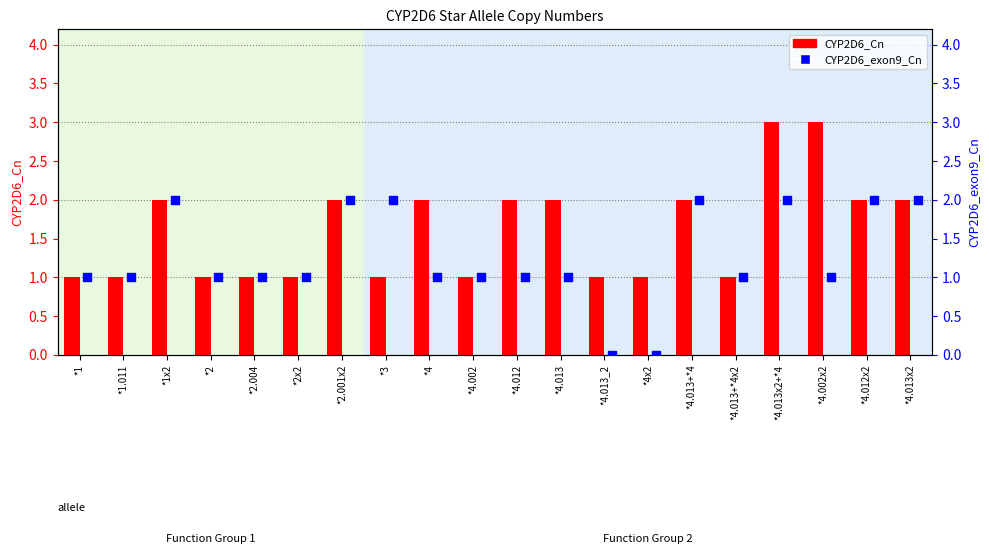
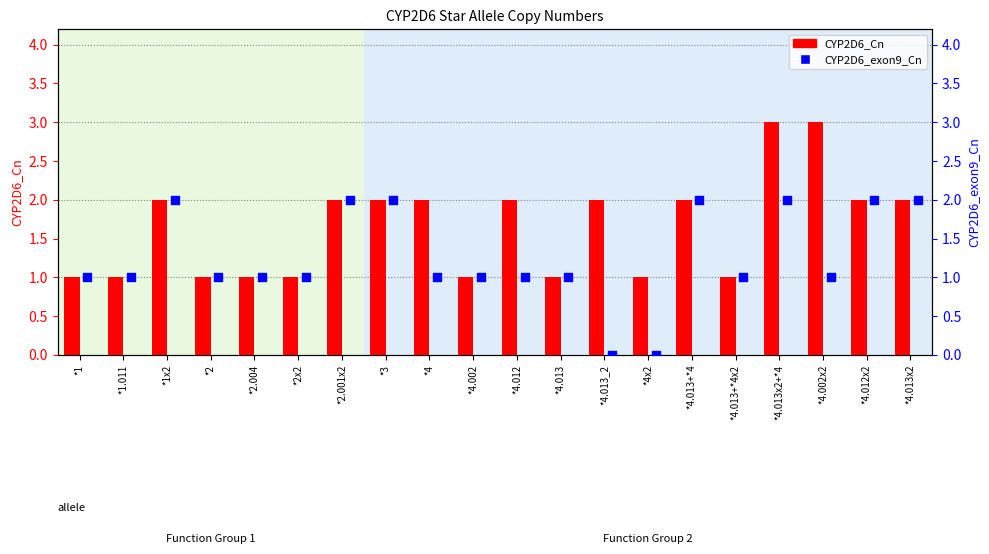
  {
    "CYP2D6_Cn": {
      "*1": 1,
      "*1.011": 1,
      "*1x2": 2,
      "*2": 1,
      "*2.004": 1,
      "*2x2": 1,
      "*2.001x2": 2,
-     "*3": 1,
+     "*3": 2,
      "*4": 2,
      "*4.002": 1,
      "*4.012": 2,
-     "*4.013": 2,
-     "*4.013_2": 1,
+     "*4.013": 1,
+     "*4.013_2": 2,
      "*4x2": 1,
      "*4.013+*4": 2,
      "*4.013+*4x2": 1,
      "*4.013x2+*4": 3,
      "*4.002x2": 3,
      "*4.012x2": 2,
      "*4.013x2": 2
    }
  }
